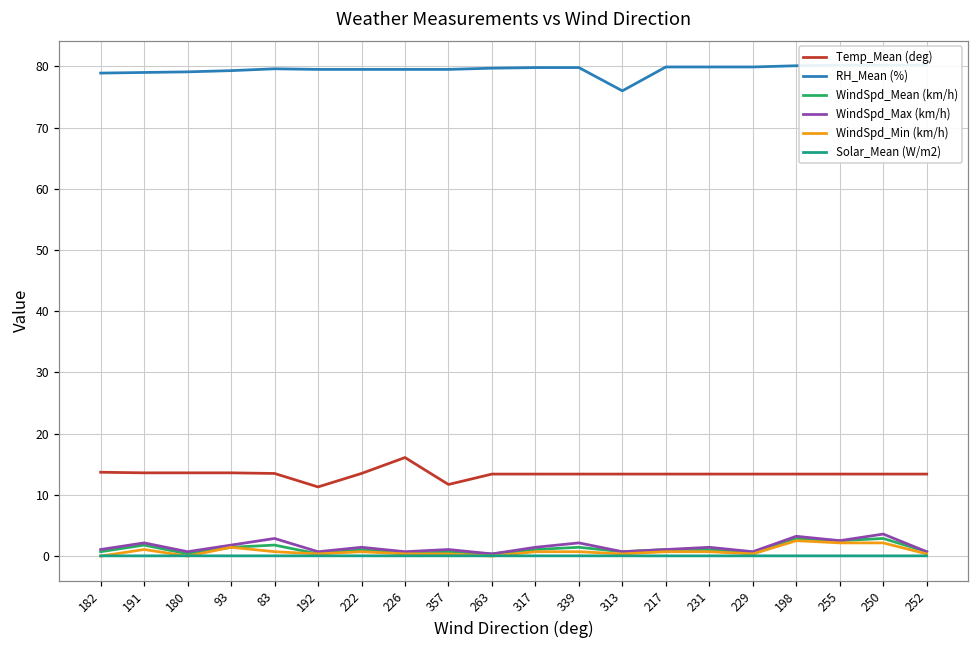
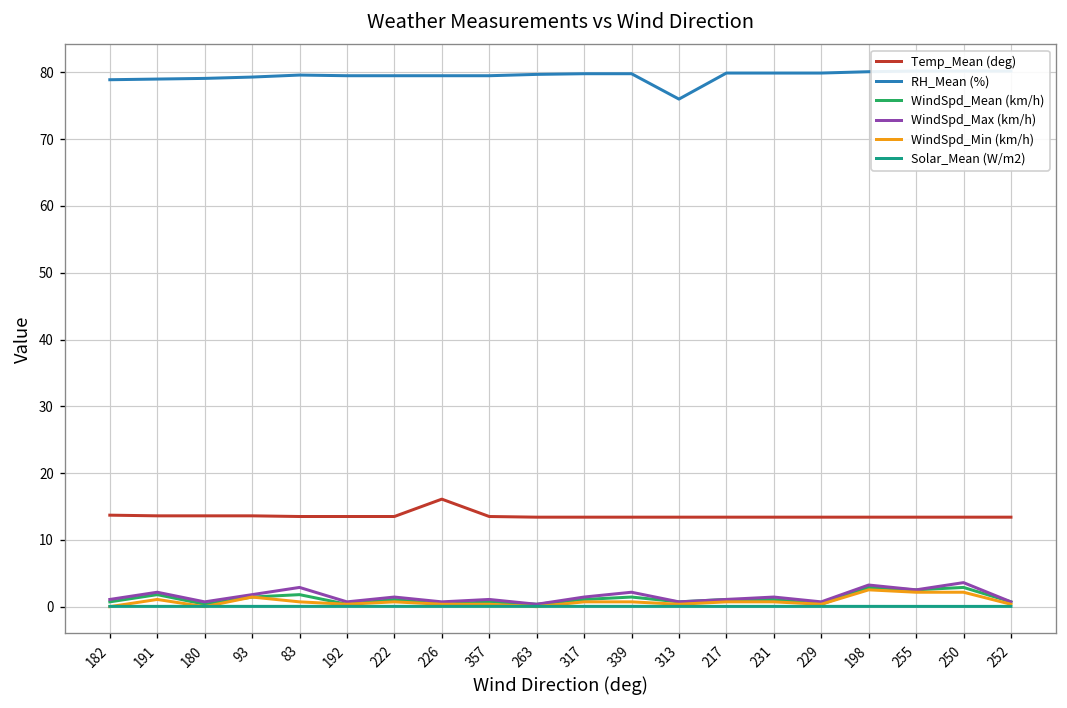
  {
    "Temp_Mean (deg)": {
      "182": 14,
      "191": 14,
      "180": 14,
      "93": 14,
      "83": 14,
-     "192": 11,
+     "192": 14,
      "222": 14,
      "226": 16,
-     "357": 12,
+     "357": 14,
      "263": 13,
      "317": 13,
      "339": 13,
      "313": 13,
      "217": 13,
      "231": 13,
      "229": 13,
      "198": 13,
      "255": 13,
      "250": 13,
      "252": 13
    },
    "RH_Mean (%)": {
      "182": 79,
      "191": 79,
      "180": 79,
      "93": 79,
      "83": 80,
      "192": 80,
      "222": 80,
      "226": 80,
      "357": 80,
      "263": 80,
      "317": 80,
      "339": 80,
      "313": 76,
      "217": 80,
      "231": 80,
      "229": 80,
      "198": 80
    },
    "WindSpd_Max (km/h)": {
      "83": 3,
      "339": 2,
      "250": 4
    },
    "WindSpd_Min (km/h)": {
      "191": 1,
      "83": 1,
      "339": 1,
      "250": 2
    }
  }
